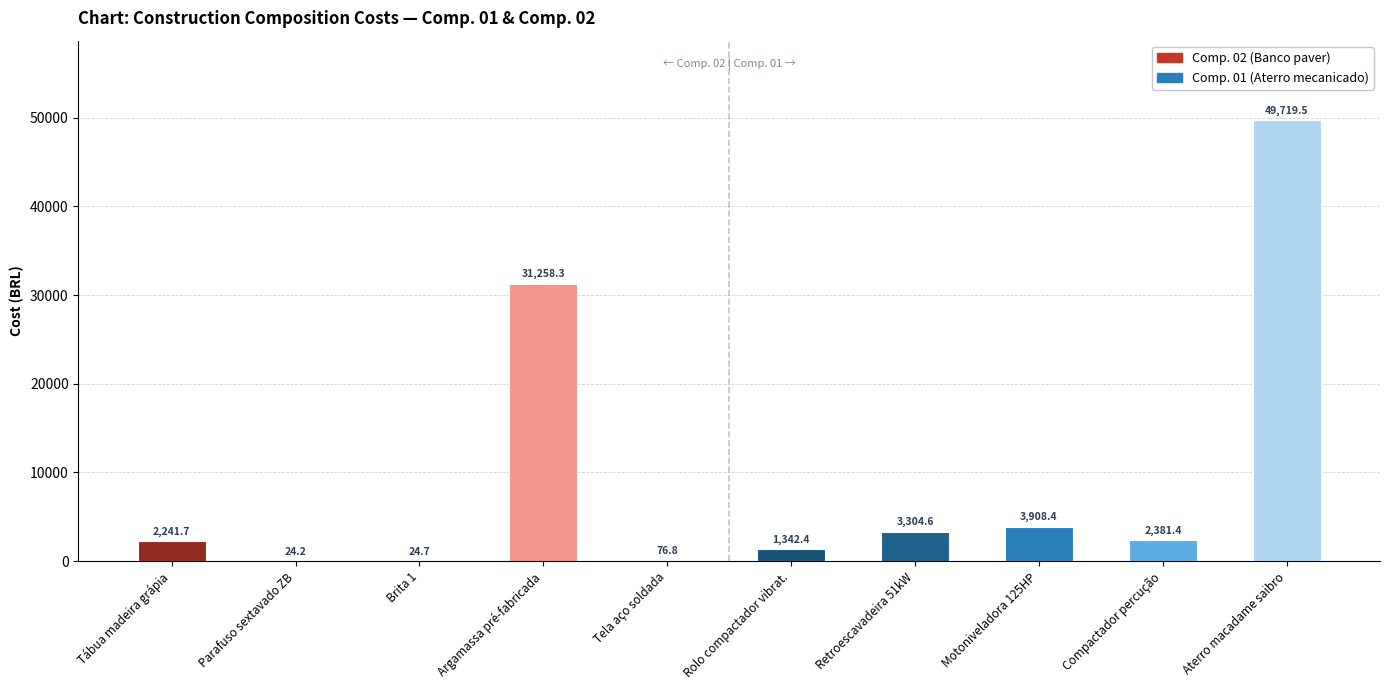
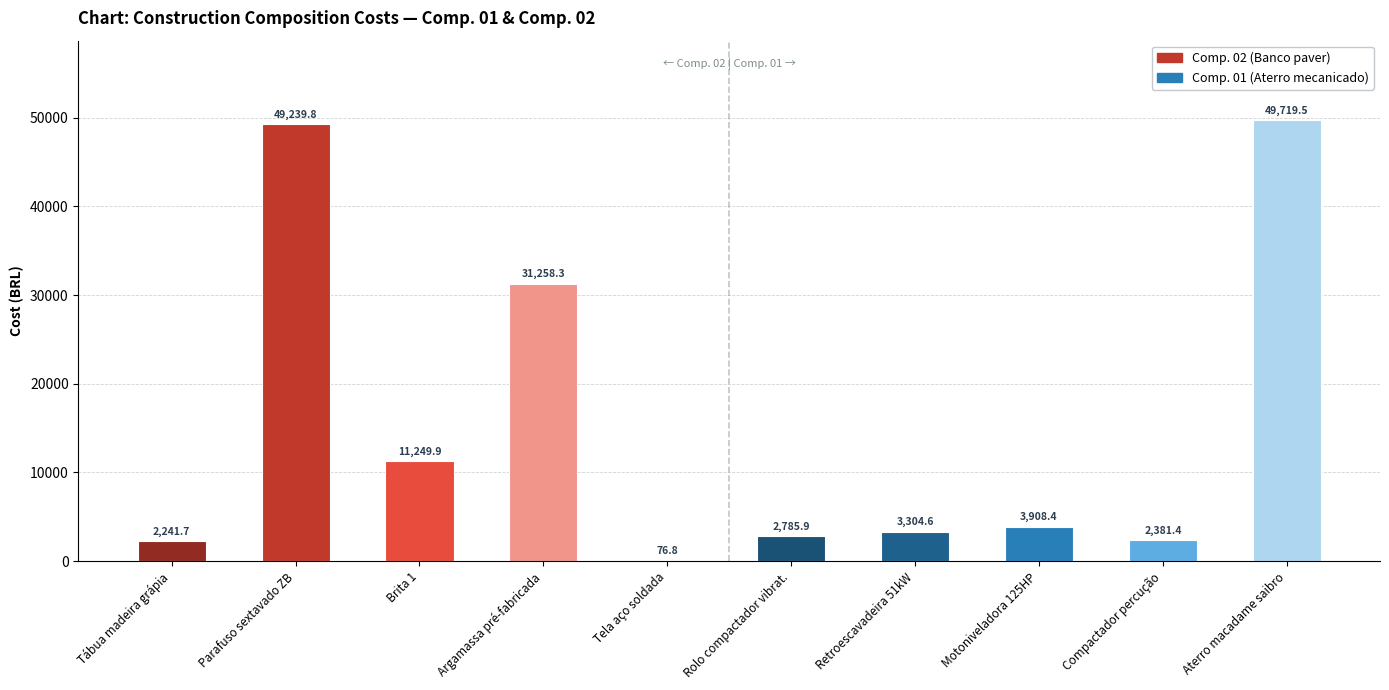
  {
    "Tábua madeira grápia": "2,241.7",
-   "Parafuso sextavado ZB": "24.2",
-   "Brita 1": "24.7",
+   "Parafuso sextavado ZB": "49,239.8",
+   "Brita 1": "11,249.9",
    "Argamassa pré-fabricada": "31,258.3",
    "Tela aço soldada": "76.8",
-   "Rolo compactador vibrat.": "1,342.4",
+   "Rolo compactador vibrat.": "2,785.9",
    "Retroescavadeira 51kW": "3,304.6",
    "Motoniveladora 125HP": "3,908.4",
    "Compactador percução": "2,381.4",
    "Aterro macadame saibro": "49,719.5"
  }
